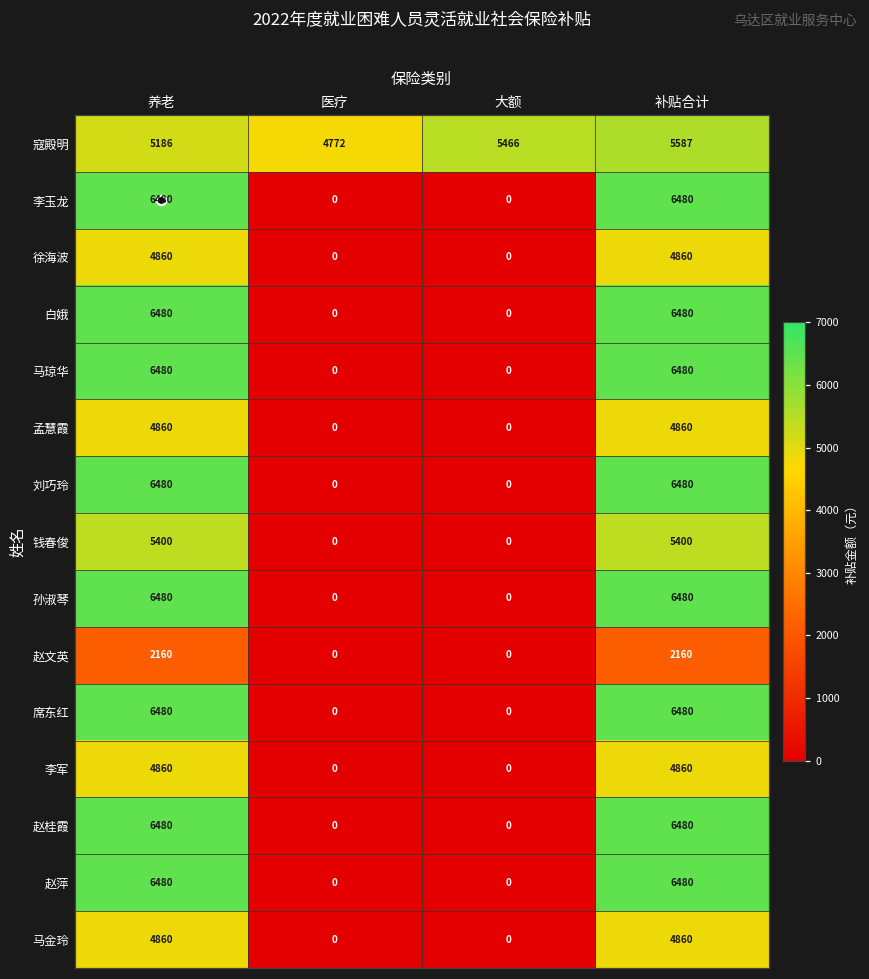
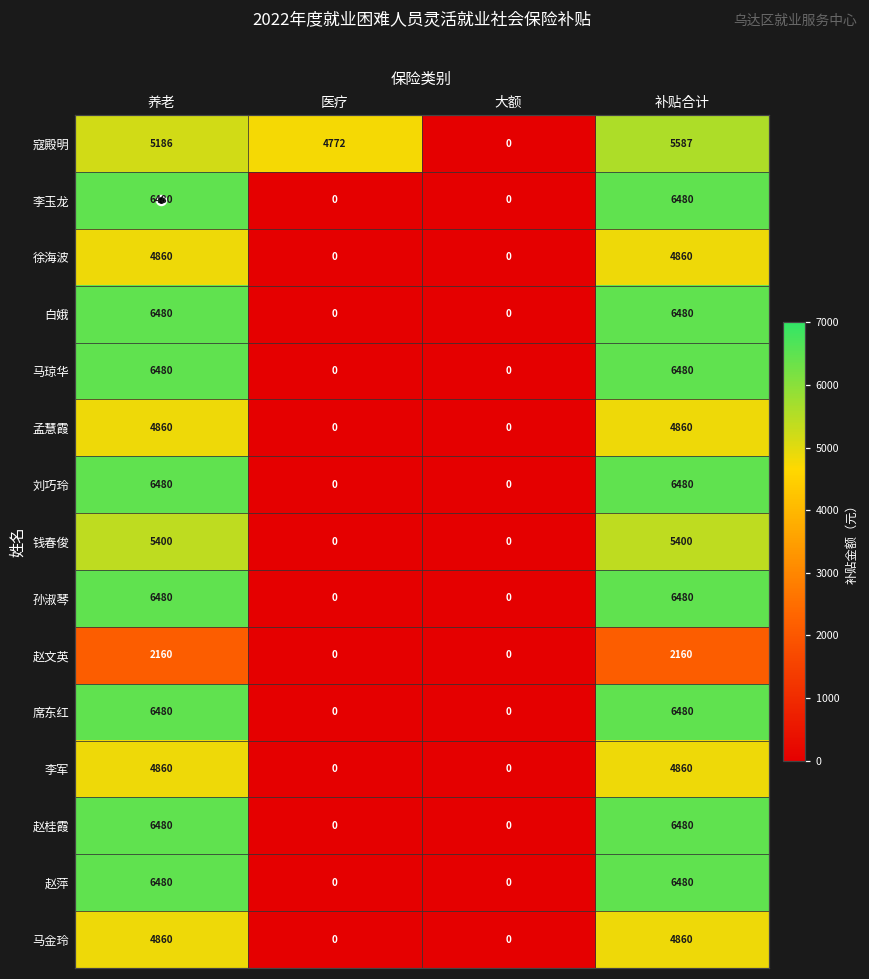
  {
    "寇殿明": {
      "养老": 5186,
      "医疗": 4772,
-     "大额": 5466,
+     "大额": 0,
      "补贴合计": 5587
    },
    "李玉龙": {
      "医疗": 0,
      "大额": 0,
      "补贴合计": 6480
    },
    "徐海波": {
      "养老": 4860,
      "医疗": 0,
      "大额": 0,
      "补贴合计": 4860
    },
    "白娥": {
      "养老": 6480,
      "医疗": 0,
      "大额": 0,
      "补贴合计": 6480
    },
    "马琼华": {
      "养老": 6480,
      "医疗": 0,
      "大额": 0,
      "补贴合计": 6480
    },
    "孟慧霞": {
      "养老": 4860,
      "医疗": 0,
      "大额": 0,
      "补贴合计": 4860
    },
    "刘巧玲": {
      "养老": 6480,
      "医疗": 0,
      "大额": 0,
      "补贴合计": 6480
    },
    "钱春俊": {
      "养老": 5400,
      "医疗": 0,
      "大额": 0,
      "补贴合计": 5400
    },
    "孙淑琴": {
      "养老": 6480,
      "医疗": 0,
      "大额": 0,
      "补贴合计": 6480
    },
    "赵文英": {
      "养老": 2160,
      "医疗": 0,
      "大额": 0,
      "补贴合计": 2160
    },
    "席东红": {
      "养老": 6480,
      "医疗": 0,
      "大额": 0,
      "补贴合计": 6480
    },
    "李军": {
      "养老": 4860,
      "医疗": 0,
      "大额": 0,
      "补贴合计": 4860
    },
    "赵桂霞": {
      "养老": 6480,
      "医疗": 0,
      "大额": 0,
      "补贴合计": 6480
    },
    "赵萍": {
      "养老": 6480,
      "医疗": 0,
      "大额": 0,
      "补贴合计": 6480
    },
    "马金玲": {
      "养老": 4860,
      "医疗": 0,
      "大额": 0,
      "补贴合计": 4860
    }
  }
